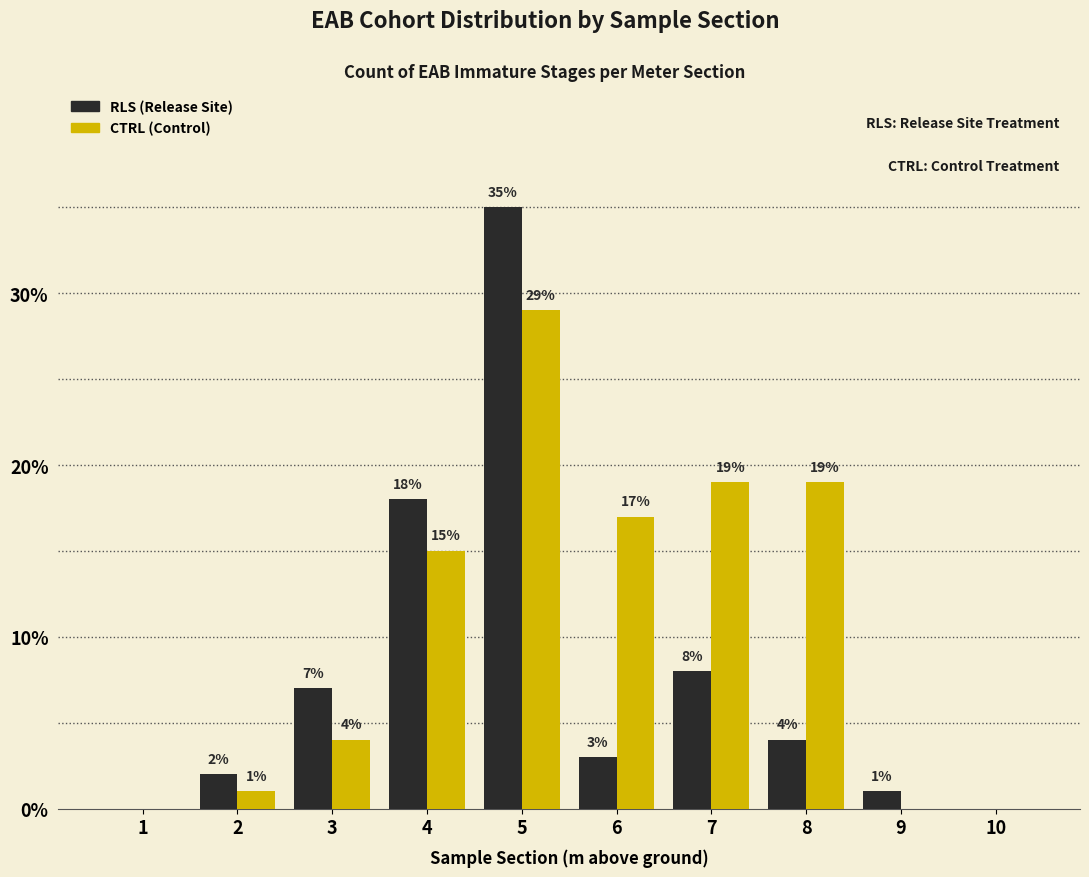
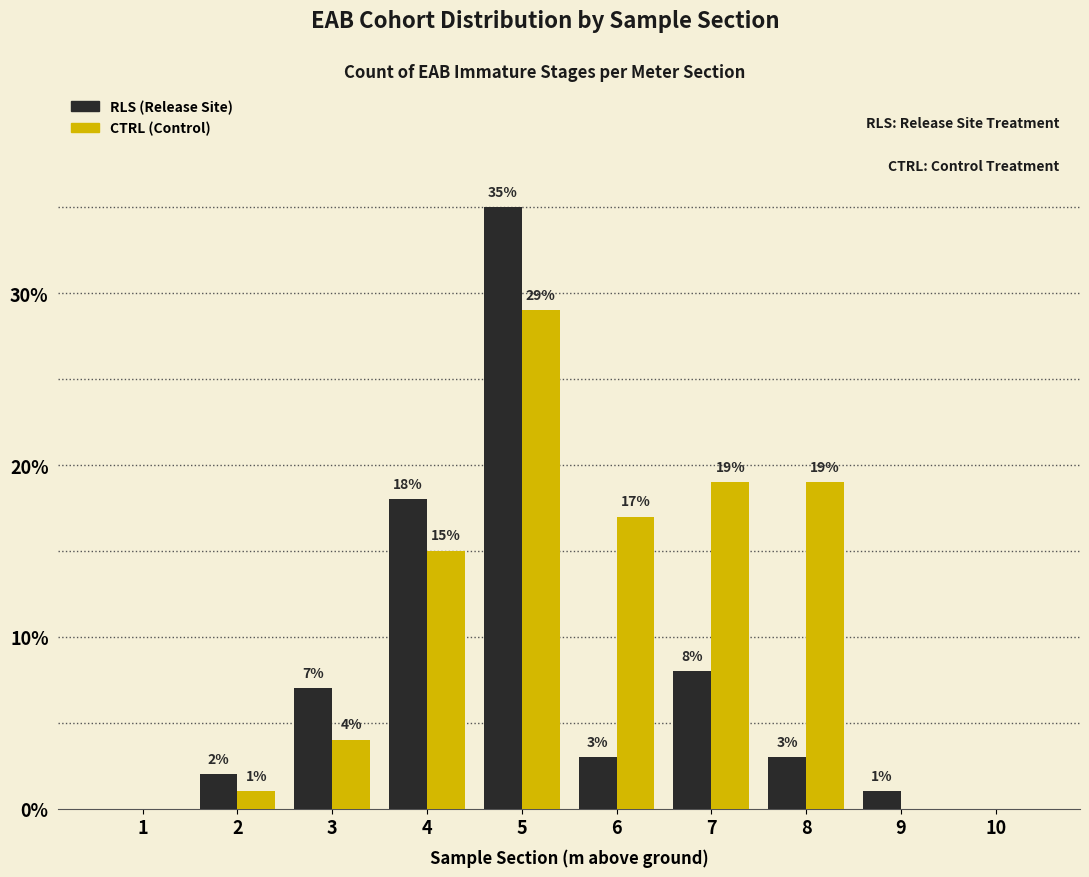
  {
    "RLS (Release Site)": {
      "2": "2%",
      "3": "7%",
      "4": "18%",
      "5": "35%",
      "6": "3%",
      "7": "8%",
-     "8": "4%",
+     "8": "3%",
      "9": "1%"
    },
    "CTRL (Control)": {
      "2": "1%",
      "3": "4%",
      "4": "15%",
      "5": "29%",
      "6": "17%",
      "7": "19%",
      "8": "19%"
    }
  }
